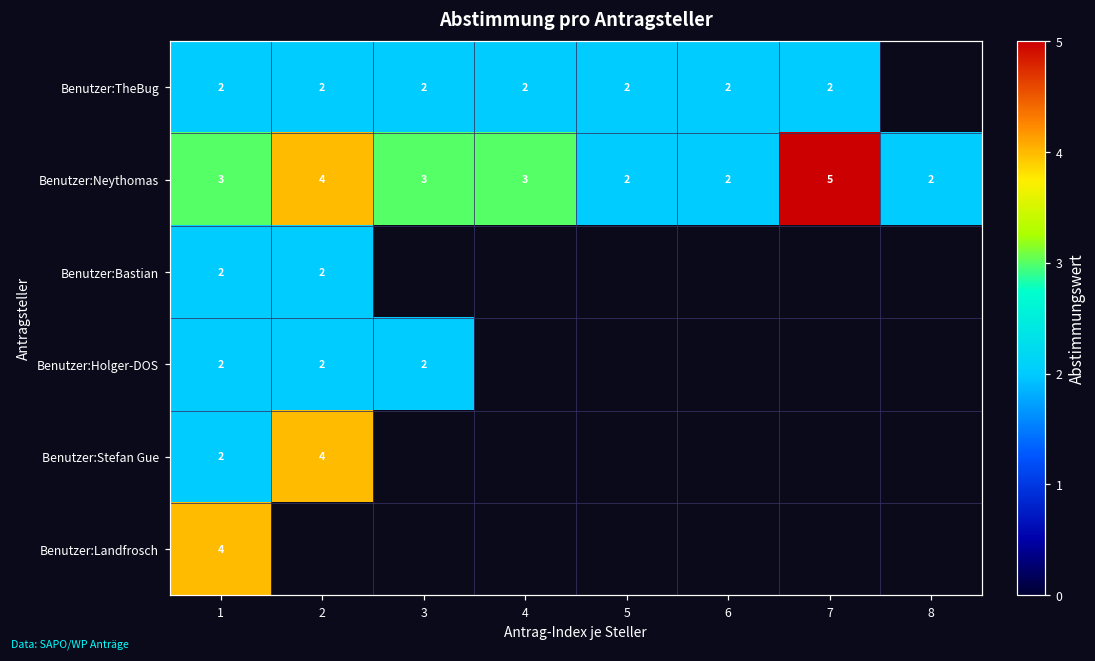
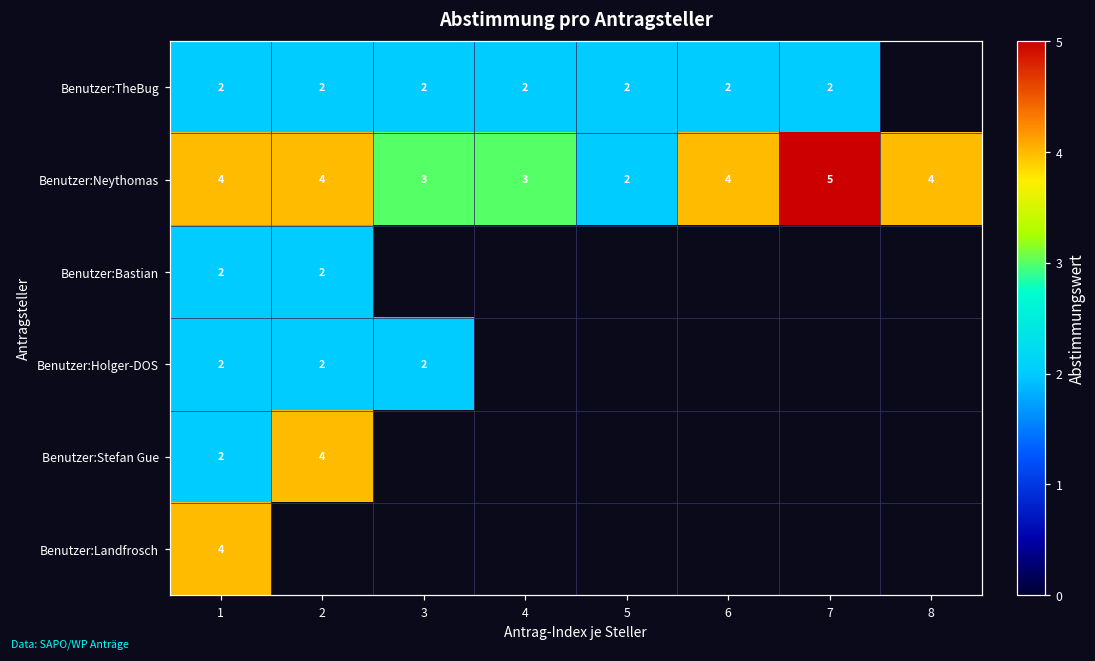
  {
    "Benutzer:TheBug": {
      "1": 2,
      "2": 2,
      "3": 2,
      "4": 2,
      "5": 2,
      "6": 2,
      "7": 2
    },
    "Benutzer:Neythomas": {
-     "1": 3,
+     "1": 4,
      "2": 4,
      "3": 3,
      "4": 3,
      "5": 2,
-     "6": 2,
+     "6": 4,
      "7": 5,
-     "8": 2
+     "8": 4
    },
    "Benutzer:Bastian": {
      "1": 2,
      "2": 2
    },
    "Benutzer:Holger-DOS": {
      "1": 2,
      "2": 2,
      "3": 2
    },
    "Benutzer:Stefan Gue": {
      "1": 2,
      "2": 4
    },
    "Benutzer:Landfrosch": {
      "1": 4
    }
  }
